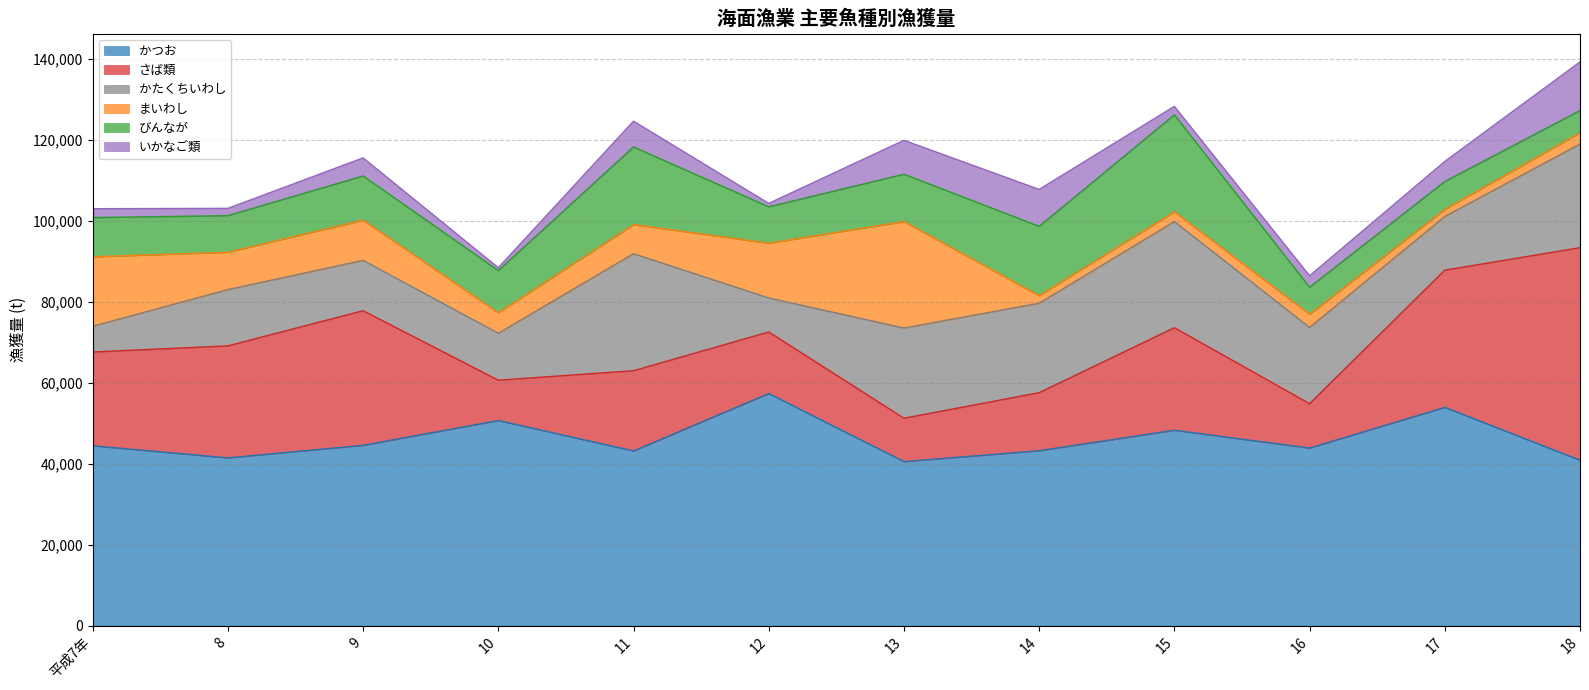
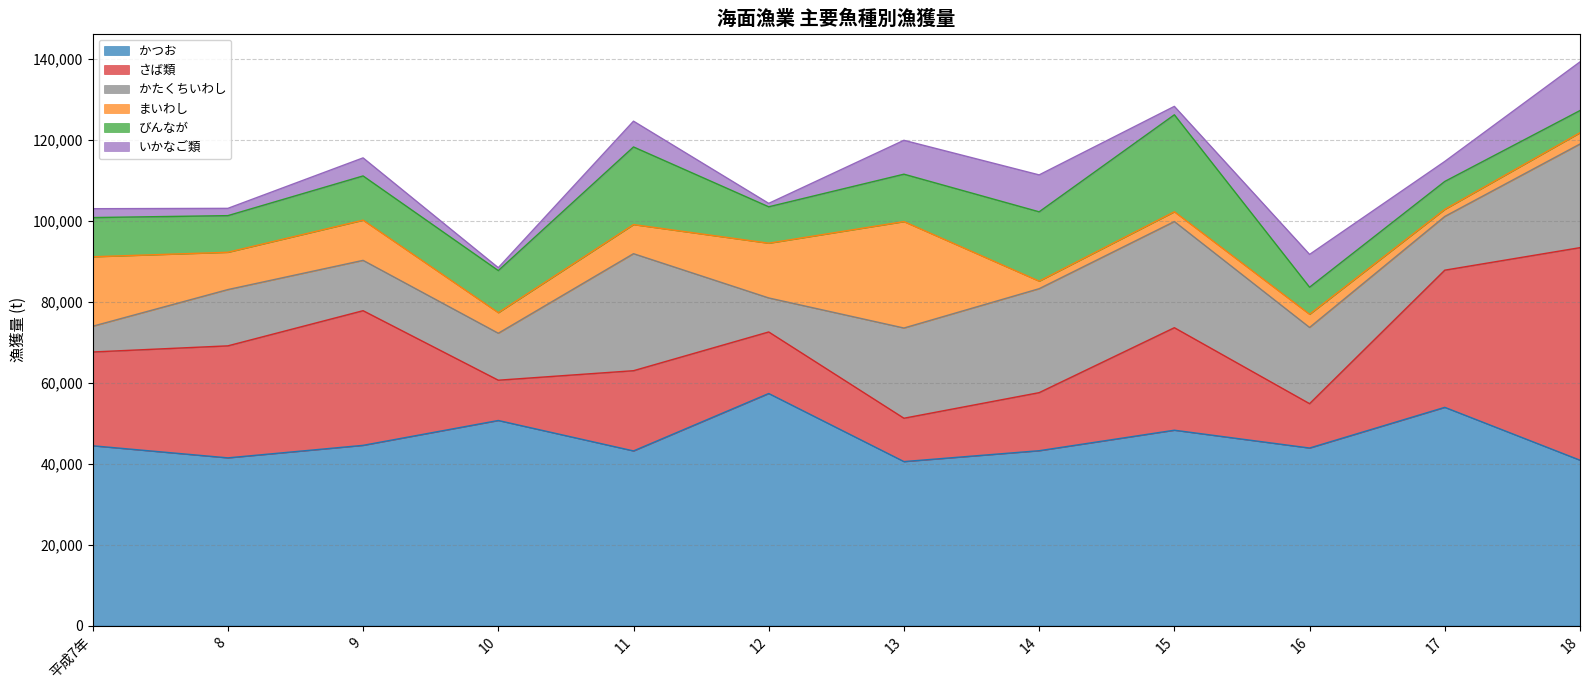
  {
    "かつお": {
      "平成7年": "44,000",
      "8": "41,000",
      "9": "45,000",
      "10": "51,000",
      "11": "43,000",
      "12": "57,000",
      "13": "40,000",
      "14": "43,000",
      "15": "48,000",
      "16": "44,000",
      "17": "54,000",
      "18": "41,000"
    },
    "さば類": {
      "平成7年": "23,000",
      "8": "28,000",
      "9": "33,000",
      "10": "10,000",
      "11": "20,000",
      "12": "15,000",
      "13": "11,000",
      "14": "14,000",
      "15": "25,000",
      "16": "11,000",
      "17": "34,000",
      "18": "52,000"
    },
    "かたくちいわし": {
      "平成7年": "6,000",
      "8": "14,000",
      "9": "12,000",
      "10": "12,000",
      "11": "29,000",
      "12": "8,000",
      "13": "22,000",
-     "14": "22,000",
+     "14": "26,000",
      "15": "26,000",
      "16": "19,000",
      "17": "13,000",
      "18": "26,000"
    },
    "まいわし": {
      "平成7年": "17,000",
      "8": "9,000",
      "9": "10,000",
      "10": "5,000",
      "11": "7,000",
      "12": "14,000",
      "13": "26,000",
      "14": "2,000",
      "15": "2,000",
      "16": "3,000",
      "17": "2,000",
      "18": "3,000"
    },
    "びんなが": {
      "平成7年": "10,000",
      "8": "9,000",
      "9": "11,000",
      "10": "10,000",
      "11": "19,000",
      "12": "9,000",
      "13": "12,000",
      "14": "17,000",
      "15": "24,000",
      "16": "7,000",
      "17": "7,000",
      "18": "5,000"
    },
    "いかなご類": {
      "平成7年": "2,000",
      "8": "2,000",
      "9": "4,000",
      "10": "1,000",
      "11": "6,000",
      "12": "1,000",
      "13": "8,000",
      "14": "9,000",
      "15": "2,000",
-     "16": "3,000",
+     "16": "8,000",
      "17": "5,000",
      "18": "12,000"
    }
  }
